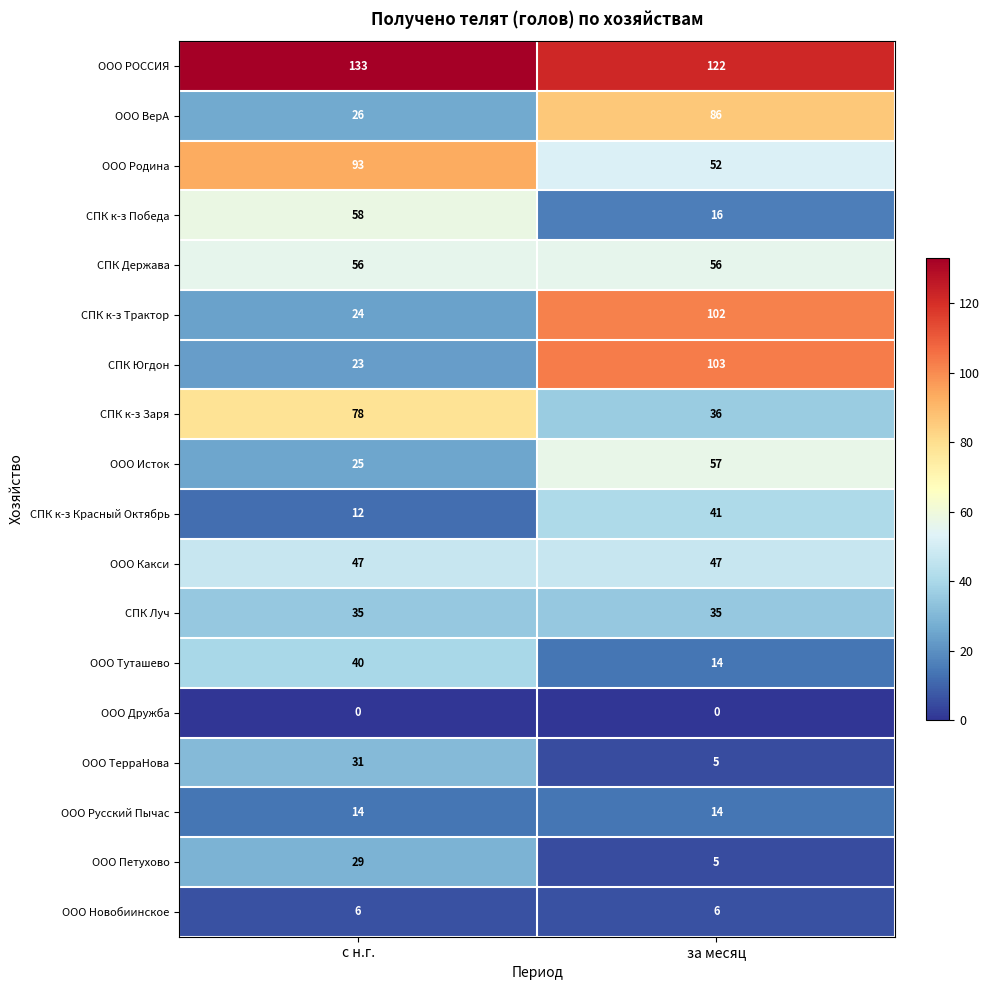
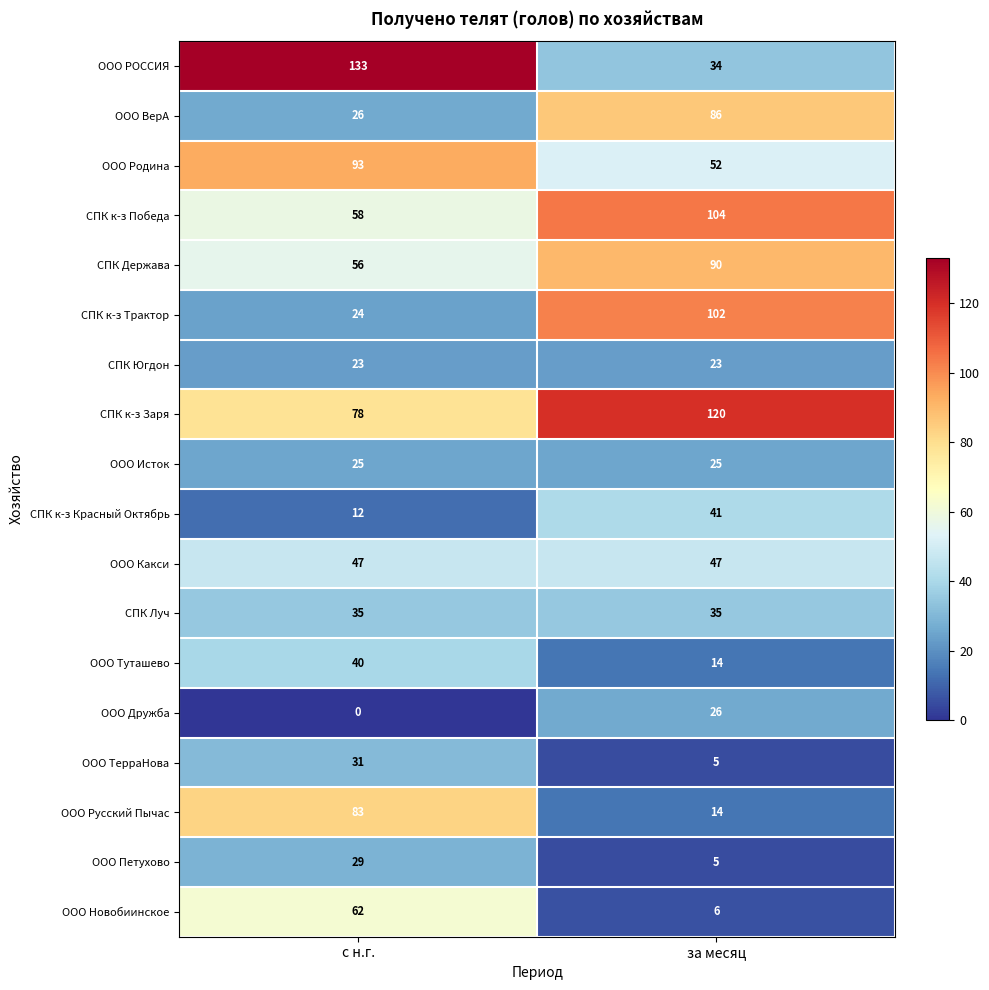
  {
    "ООО РОССИЯ": {
      "с н.г.": 133,
-     "за месяц": 122
+     "за месяц": 34
    },
    "ООО ВерА": {
      "с н.г.": 26,
      "за месяц": 86
    },
    "ООО Родина": {
      "с н.г.": 93,
      "за месяц": 52
    },
    "СПК к-з Победа": {
      "с н.г.": 58,
-     "за месяц": 16
+     "за месяц": 104
    },
    "СПК Держава": {
      "с н.г.": 56,
-     "за месяц": 56
+     "за месяц": 90
    },
    "СПК к-з Трактор": {
      "с н.г.": 24,
      "за месяц": 102
    },
    "СПК Югдон": {
      "с н.г.": 23,
-     "за месяц": 103
+     "за месяц": 23
    },
    "СПК к-з Заря": {
      "с н.г.": 78,
-     "за месяц": 36
+     "за месяц": 120
    },
    "ООО Исток": {
      "с н.г.": 25,
-     "за месяц": 57
+     "за месяц": 25
    },
    "СПК к-з Красный Октябрь": {
      "с н.г.": 12,
      "за месяц": 41
    },
    "ООО Какси": {
      "с н.г.": 47,
      "за месяц": 47
    },
    "СПК Луч": {
      "с н.г.": 35,
      "за месяц": 35
    },
    "ООО Туташево": {
      "с н.г.": 40,
      "за месяц": 14
    },
    "ООО Дружба": {
      "с н.г.": 0,
-     "за месяц": 0
+     "за месяц": 26
    },
    "ООО ТерраНова": {
      "с н.г.": 31,
      "за месяц": 5
    },
    "ООО Русский Пычас": {
-     "с н.г.": 14,
+     "с н.г.": 83,
      "за месяц": 14
    },
    "ООО Петухово": {
      "с н.г.": 29,
      "за месяц": 5
    },
    "ООО Новобиинское": {
-     "с н.г.": 6,
+     "с н.г.": 62,
      "за месяц": 6
    }
  }
